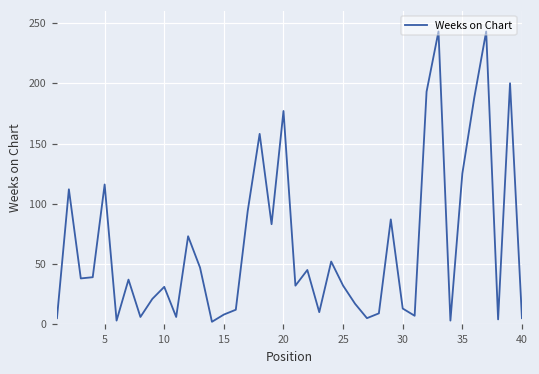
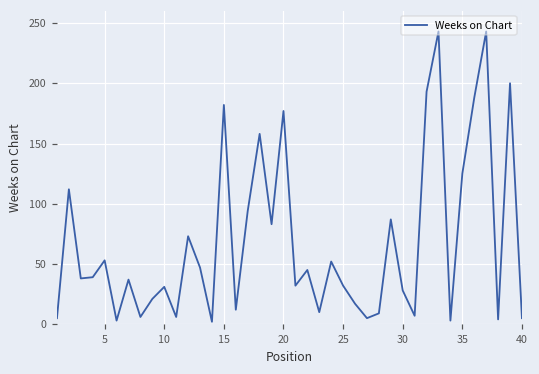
  {
-   "5": 116,
+   "5": 53,
    "10": 31,
-   "15": 8,
+   "15": 182,
    "20": 177,
    "25": 32,
-   "30": 13,
+   "30": 28,
    "35": 125,
    "40": 5
  }
